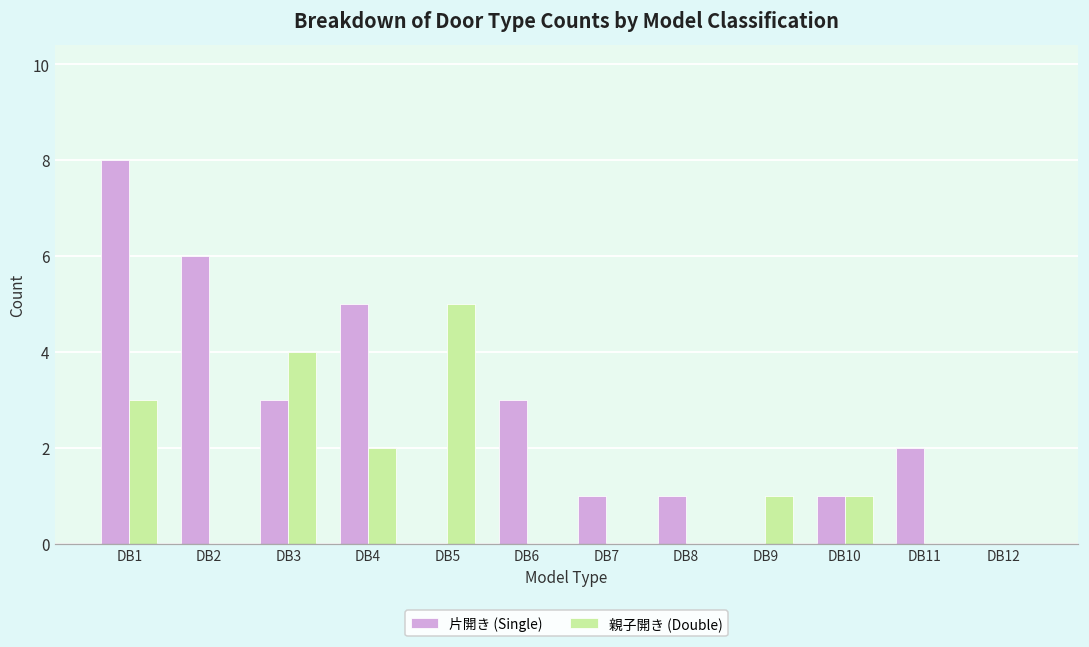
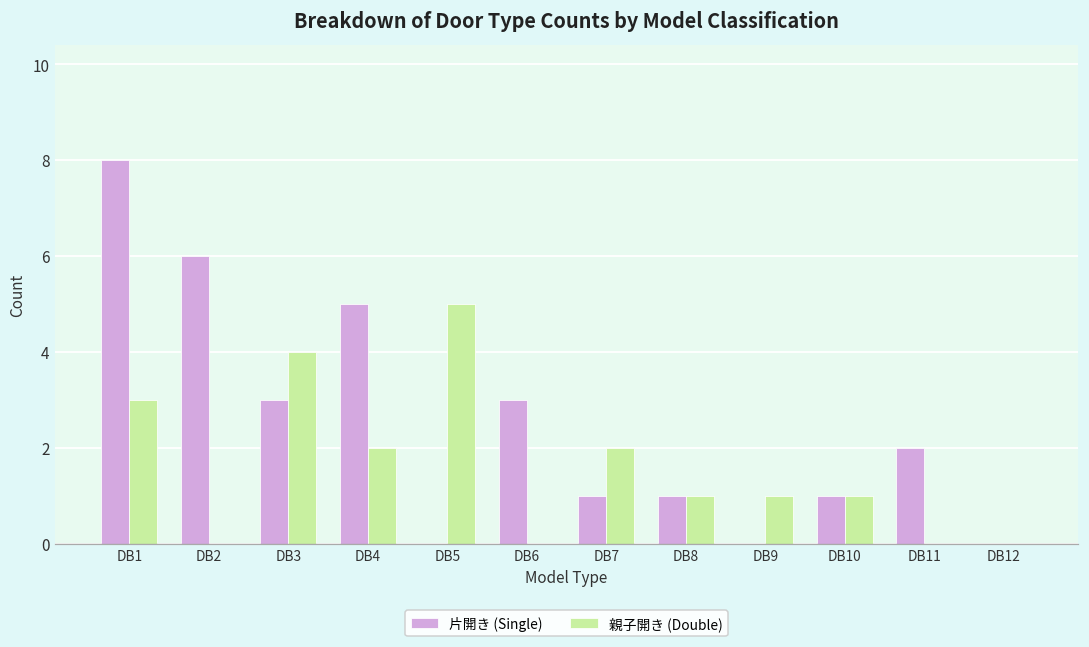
  {
    "片開き (Single)": {
      "DB1": 8,
      "DB2": 6,
      "DB3": 3,
      "DB4": 5,
      "DB5": 0,
      "DB6": 3,
      "DB7": 1,
      "DB8": 1,
      "DB9": 0,
      "DB10": 1,
      "DB11": 2,
      "DB12": 0
    },
    "親子開き (Double)": {
      "DB1": 3,
      "DB2": 0,
      "DB3": 4,
      "DB4": 2,
      "DB5": 5,
      "DB6": 0,
-     "DB7": 0,
-     "DB8": 0,
+     "DB7": 2,
+     "DB8": 1,
      "DB9": 1,
      "DB10": 1,
      "DB11": 0,
      "DB12": 0
    }
  }
